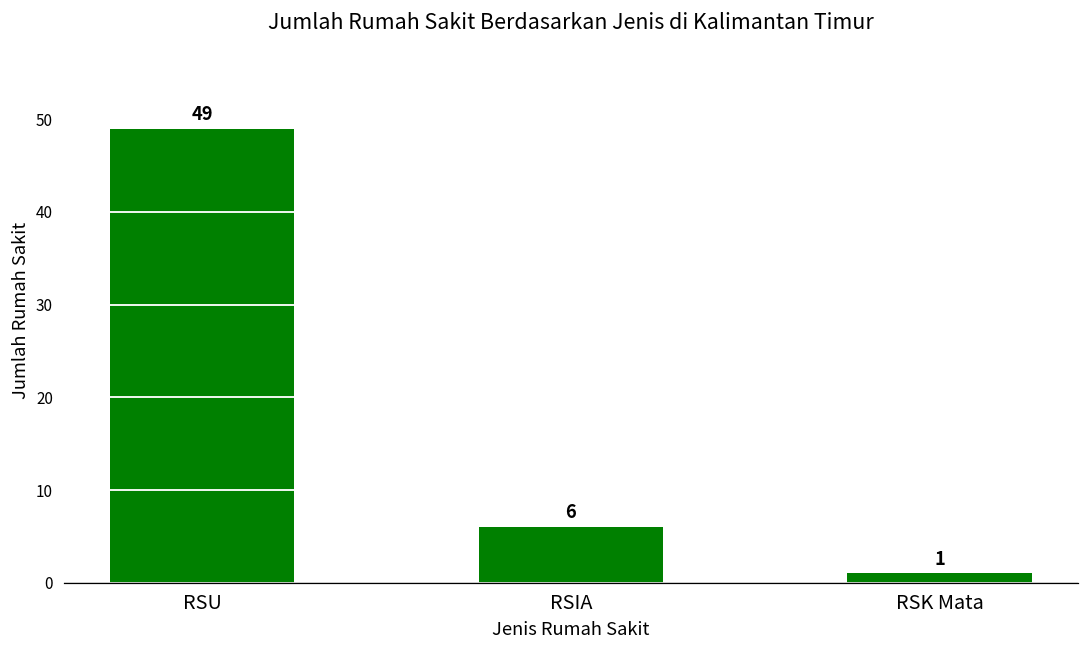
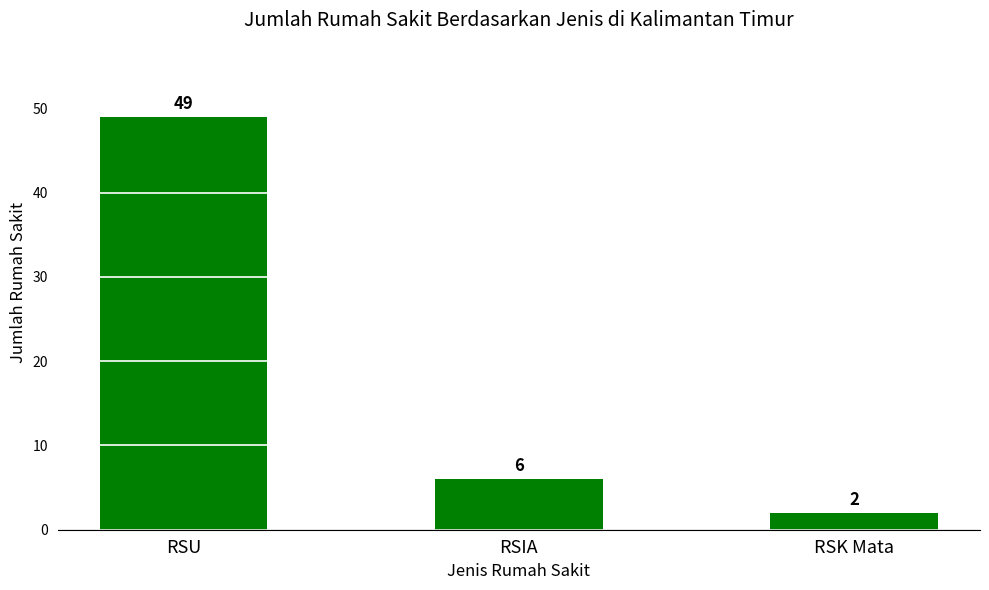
  {
    "RSU": 49,
    "RSIA": 6,
-   "RSK Mata": 1
+   "RSK Mata": 2
  }
